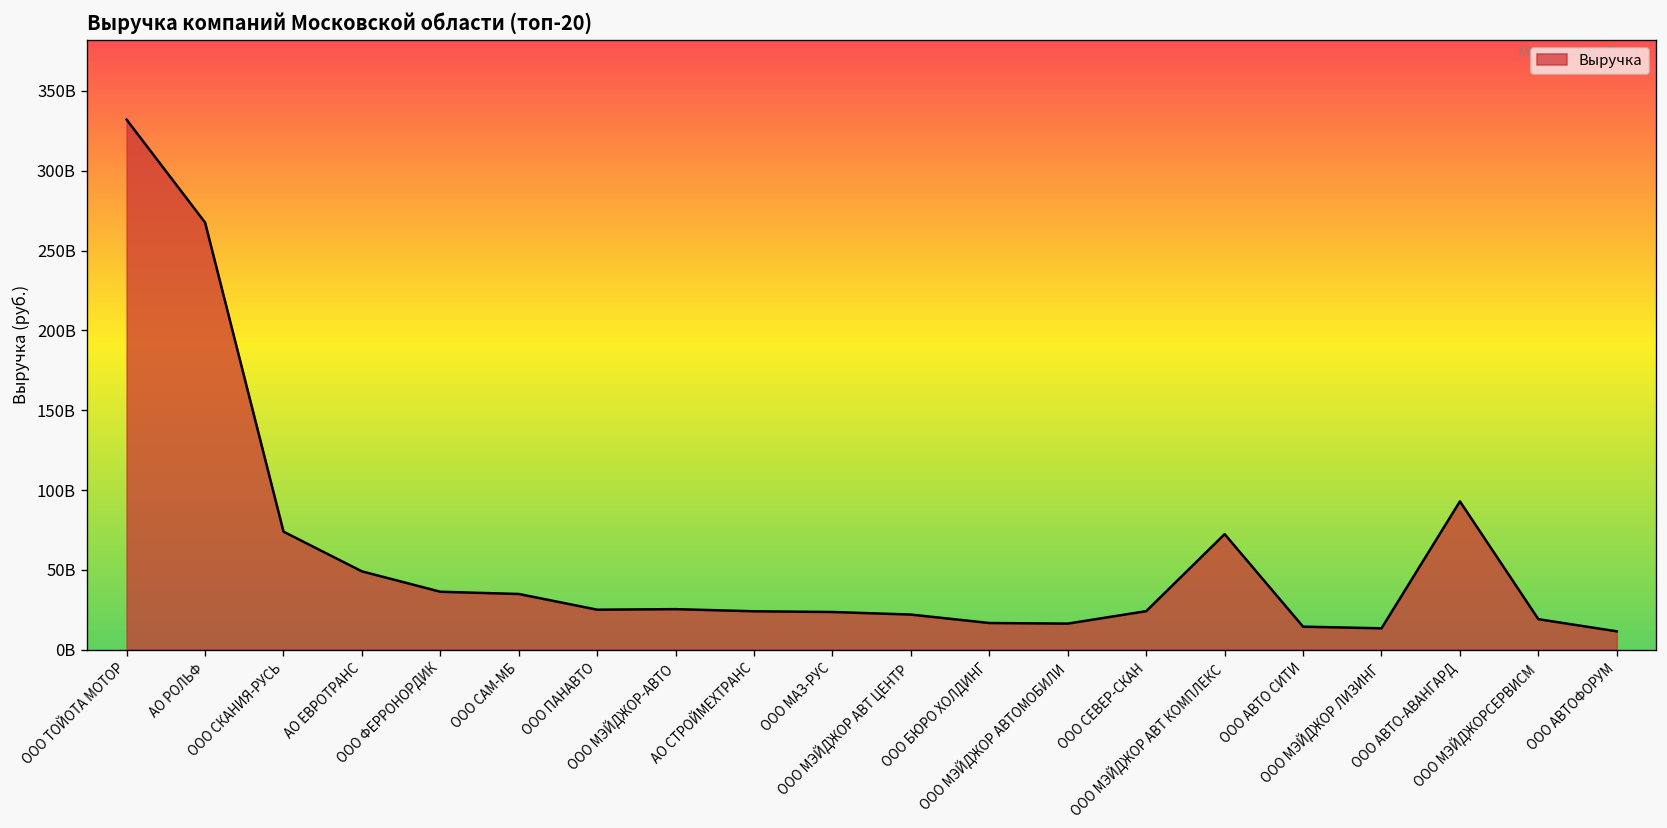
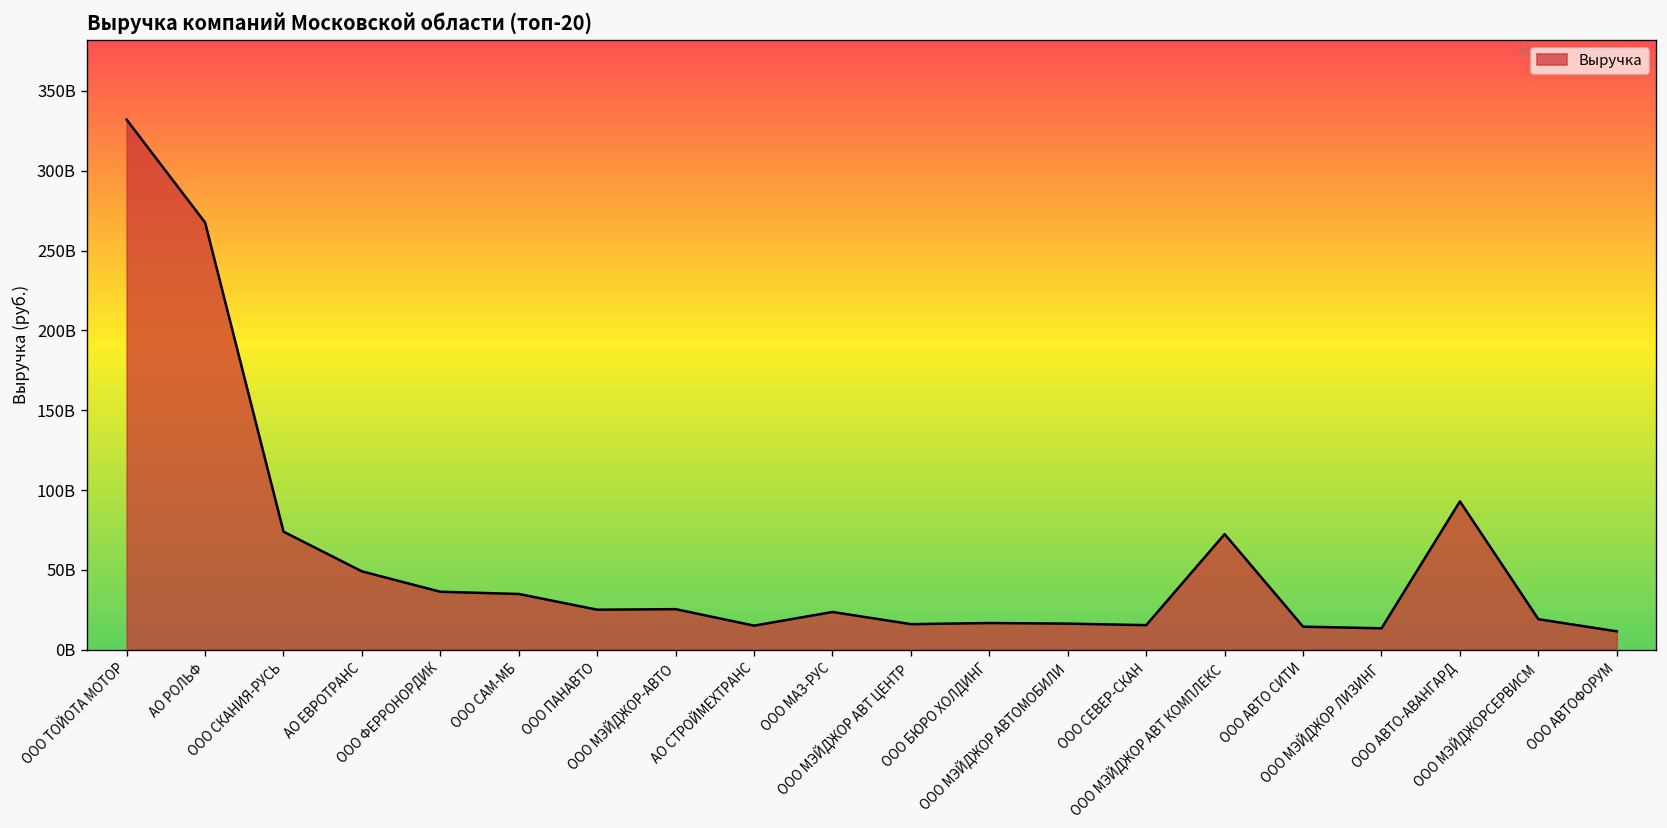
  {
    "ООО ТОЙОТА МОТОР": 332000000000,
    "АО РОЛЬФ": 268000000000,
    "ООО СКАНИЯ-РУСЬ": 74000000000,
    "АО ЕВРОТРАНС": 49000000000,
    "ООО ФЕРРОНОРДИК": 36000000000,
    "ООО САМ-МБ": 35000000000,
    "ООО ПАНАВТО": 25000000000,
    "ООО МЭЙДЖОР-АВТО": 25000000000,
-   "АО СТРОЙМЕХТРАНС": 24000000000,
+   "АО СТРОЙМЕХТРАНС": 15000000000,
    "ООО МАЗ-РУС": 24000000000,
-   "ООО МЭЙДЖОР АВТ ЦЕНТР": 22000000000,
+   "ООО МЭЙДЖОР АВТ ЦЕНТР": 16000000000,
    "ООО БЮРО ХОЛДИНГ": 17000000000,
    "ООО МЭЙДЖОР АВТОМОБИЛИ": 16000000000,
-   "ООО СЕВЕР-СКАН": 24000000000,
+   "ООО СЕВЕР-СКАН": 15000000000,
    "ООО МЭЙДЖОР АВТ КОМПЛЕКС": 72000000000,
    "ООО АВТО СИТИ": 14000000000,
    "ООО МЭЙДЖОР ЛИЗИНГ": 13000000000,
    "ООО АВТО-АВАНГАРД": 93000000000,
    "ООО МЭЙДЖОРСЕРВИСМ": 19000000000,
    "ООО АВТОФОРУМ": 11000000000
  }
